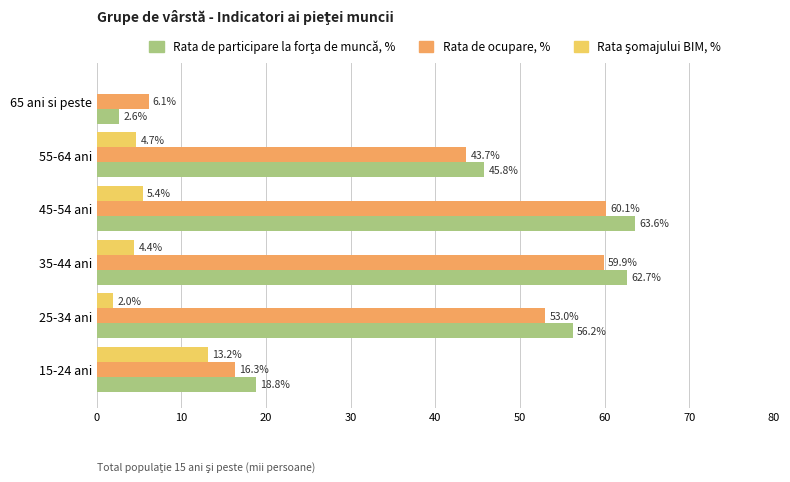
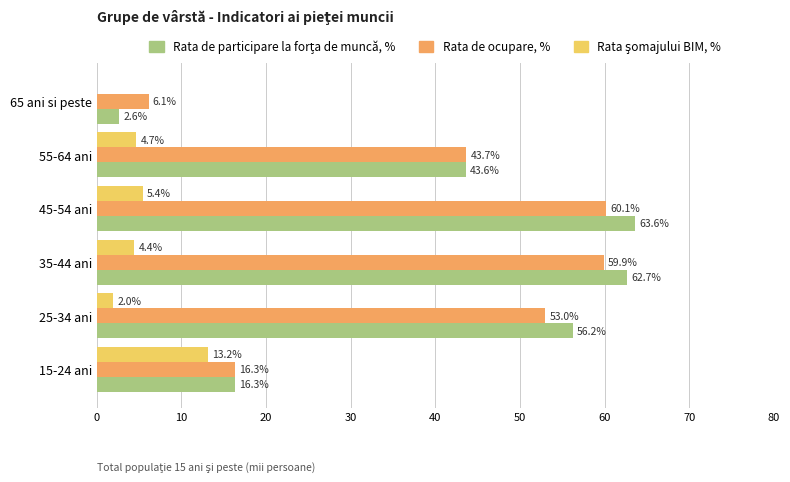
  {
    "Rata de participare la forţa de muncă, %": {
      "65 ani si peste": "2.6%",
-     "55-64 ani": "45.8%",
+     "55-64 ani": "43.6%",
      "45-54 ani": "63.6%",
      "35-44 ani": "62.7%",
      "25-34 ani": "56.2%",
-     "15-24 ani": "18.8%"
+     "15-24 ani": "16.3%"
    }
  }
